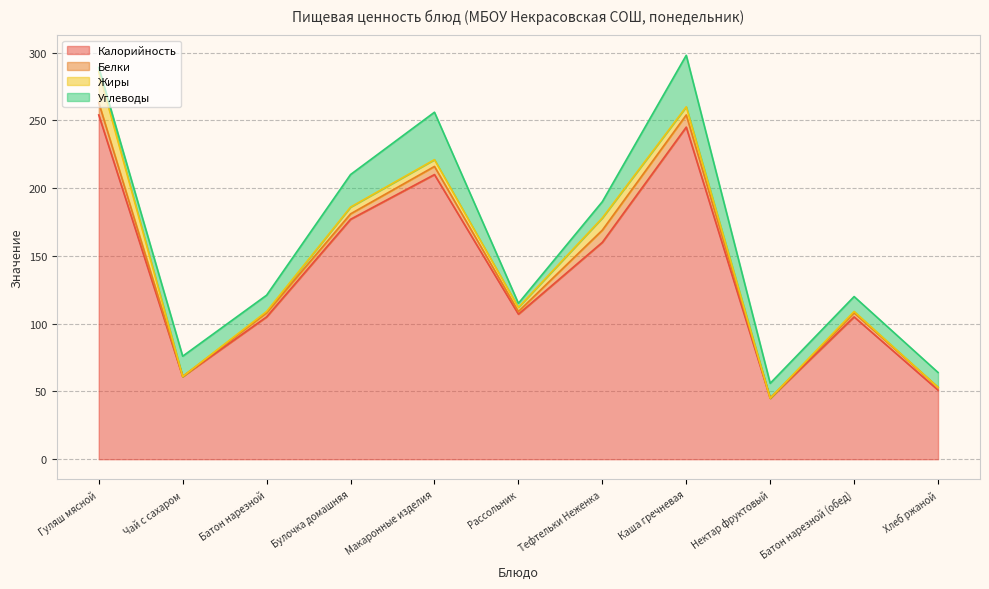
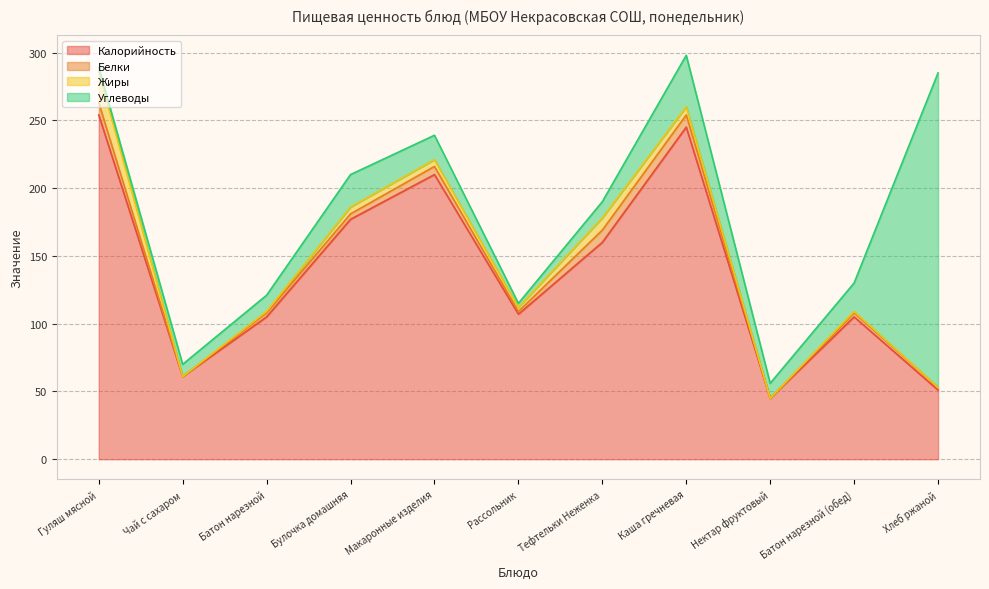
  {
    "Углеводы": {
-     "Чай с сахаром": 15,
+     "Чай с сахаром": 9,
      "Батон нарезной": 12,
      "Булочка домашняя": 24,
-     "Макаронные изделия": 35,
+     "Макаронные изделия": 18,
      "Рассольник": 3,
      "Тефтельки Неженка": 12,
      "Каша гречневая": 38,
      "Нектар фруктовый": 11,
-     "Батон нарезной (обед)": 11,
-     "Хлеб ржаной": 11
+     "Батон нарезной (обед)": 21,
+     "Хлеб ржаной": 232
    }
  }
